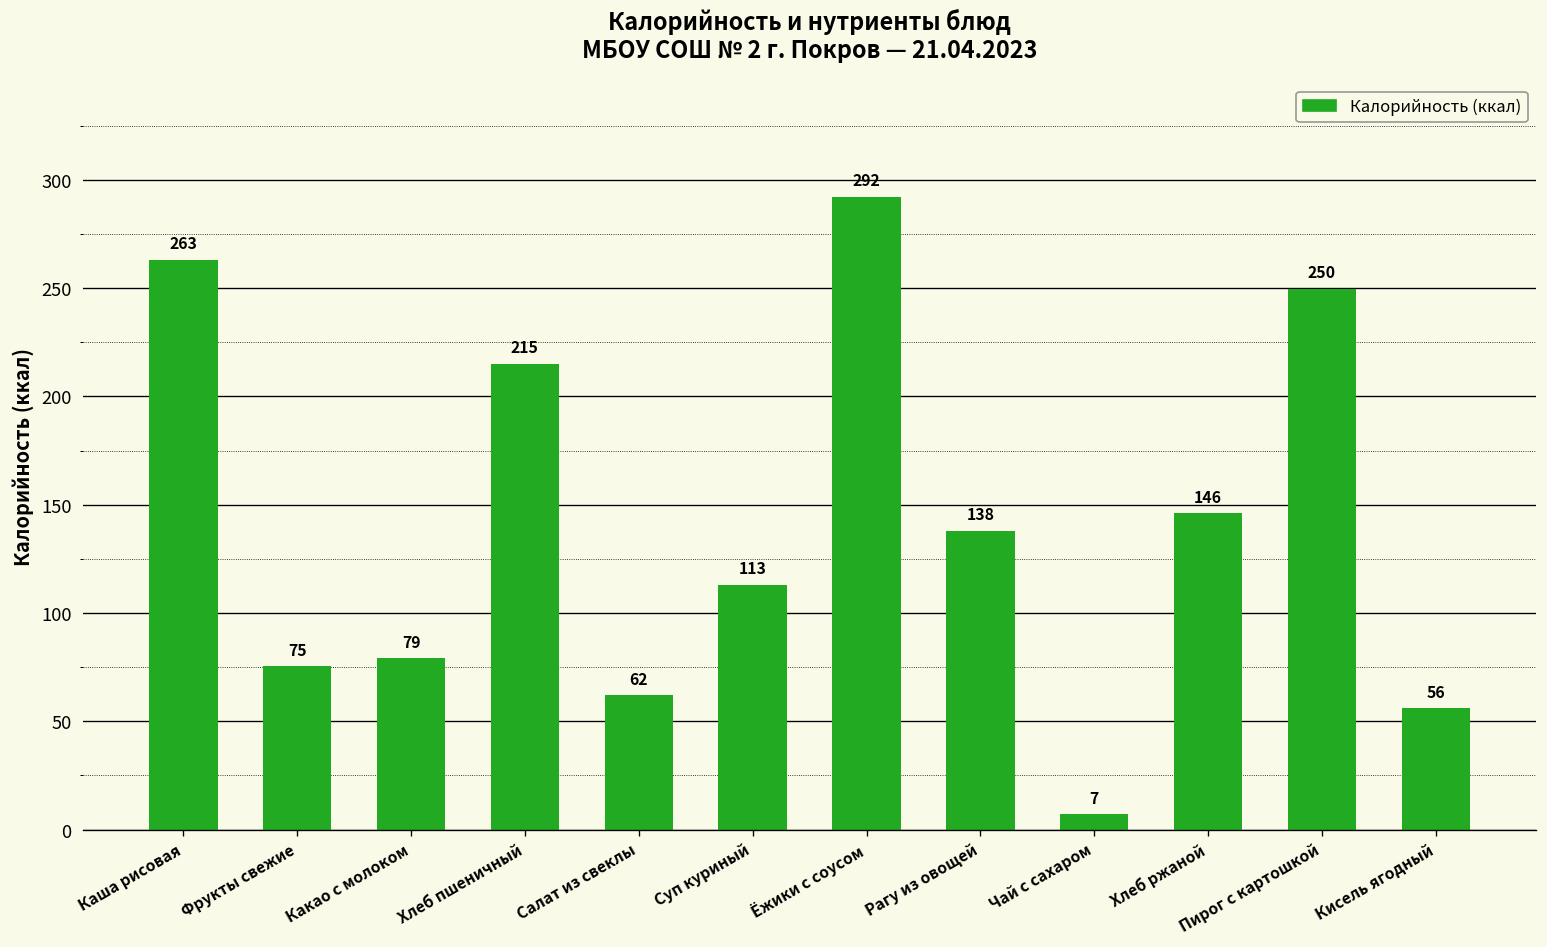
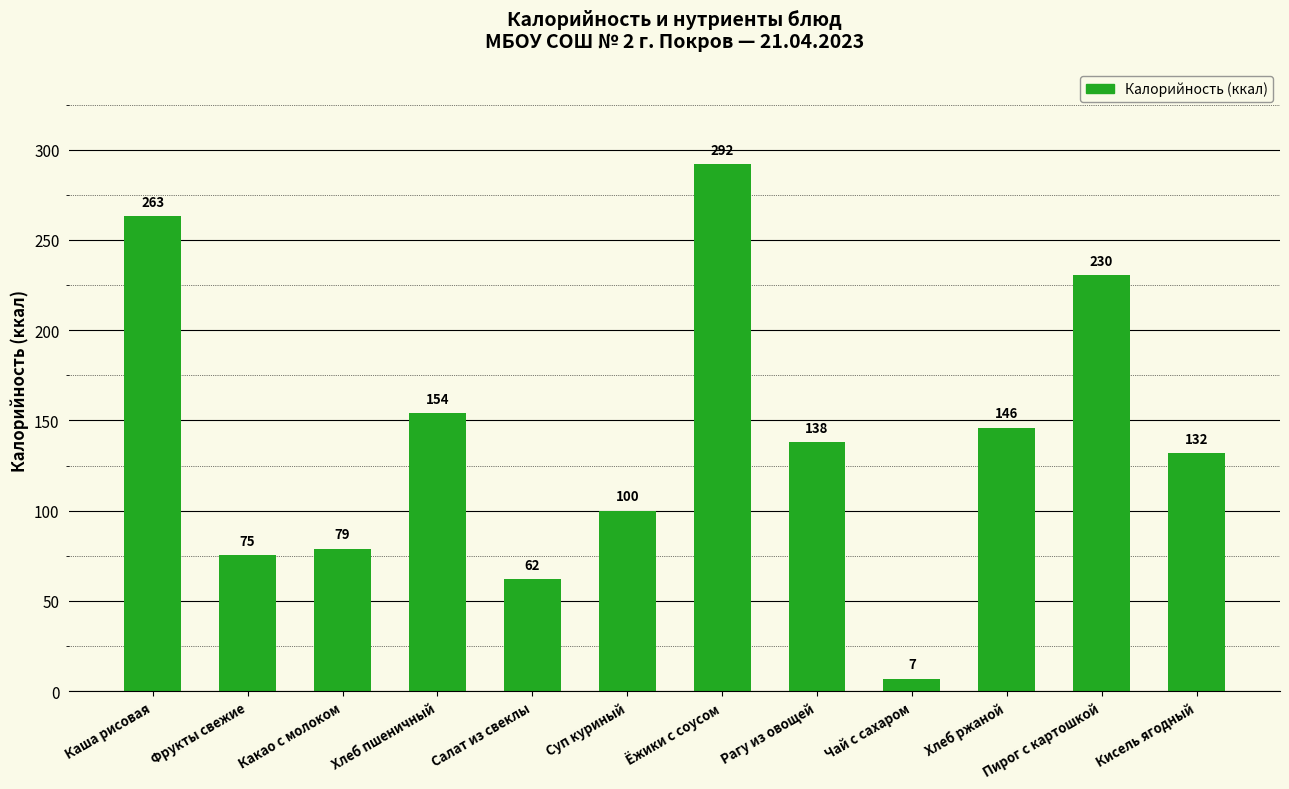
  {
    "Каша рисовая": 263,
    "Фрукты свежие": 75,
    "Какао с молоком": 79,
-   "Хлеб пшеничный": 215,
+   "Хлеб пшеничный": 154,
    "Салат из свеклы": 62,
-   "Суп куриный": 113,
+   "Суп куриный": 100,
    "Ёжики с соусом": 292,
    "Рагу из овощей": 138,
    "Чай с сахаром": 7,
    "Хлеб ржаной": 146,
-   "Пирог с картошкой": 250,
-   "Кисель ягодный": 56
+   "Пирог с картошкой": 230,
+   "Кисель ягодный": 132
  }
